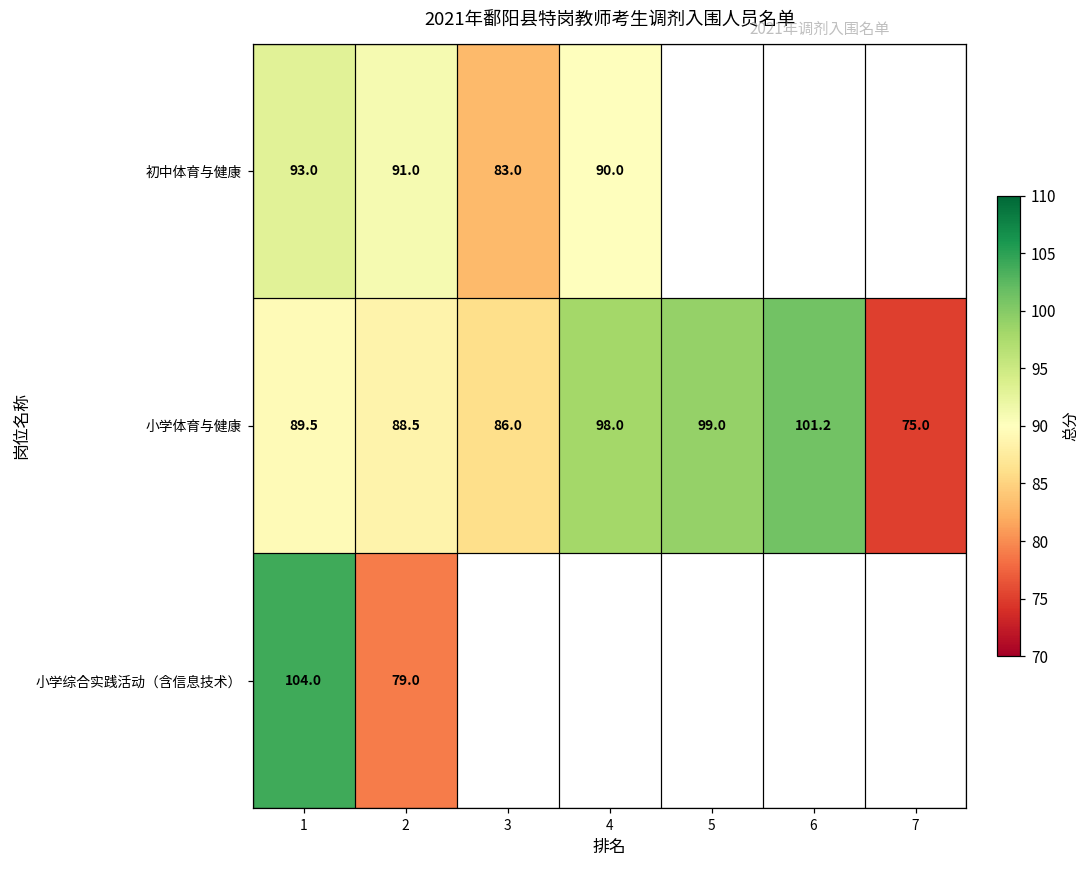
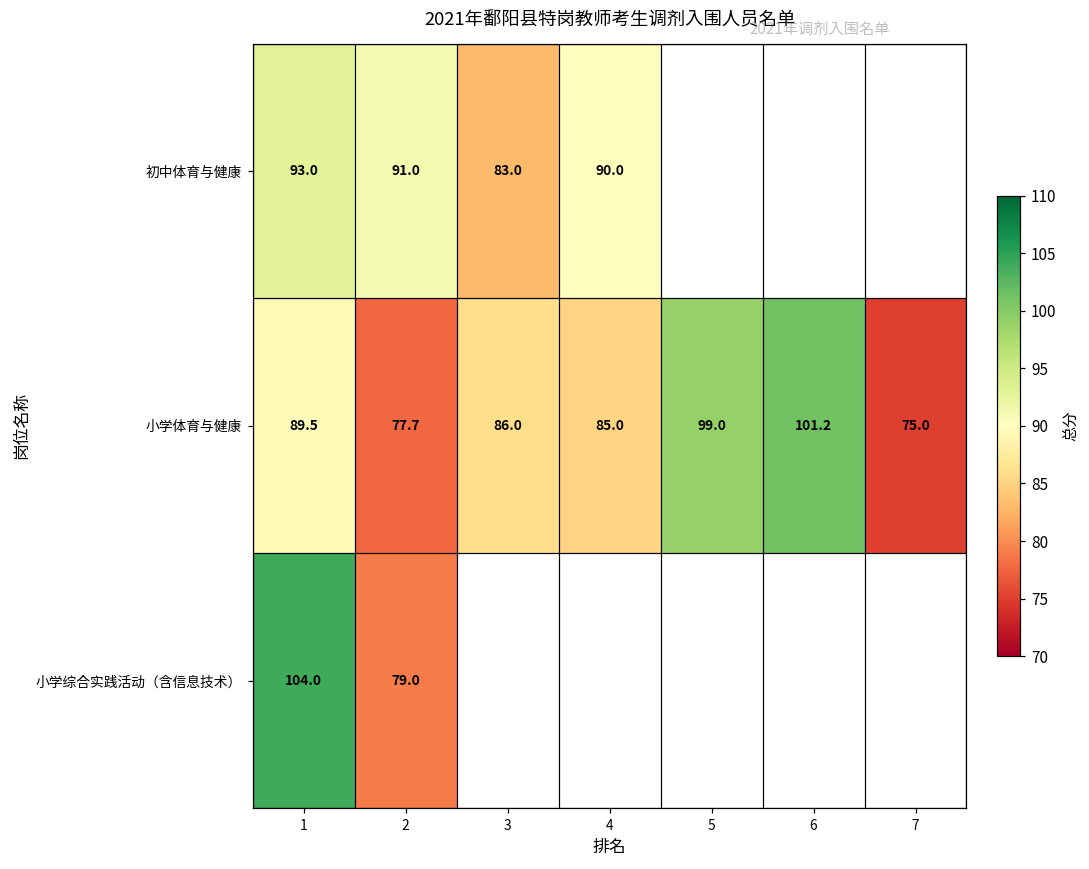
  {
    "初中体育与健康": {
      "1": 93.0,
      "2": 91.0,
      "3": 83.0,
      "4": 90.0
    },
    "小学体育与健康": {
      "1": 89.5,
-     "2": 88.5,
+     "2": 77.7,
      "3": 86.0,
-     "4": 98.0,
+     "4": 85.0,
      "5": 99.0,
      "6": 101.2,
      "7": 75.0
    },
    "小学综合实践活动（含信息技术）": {
      "1": 104.0,
      "2": 79.0
    }
  }
